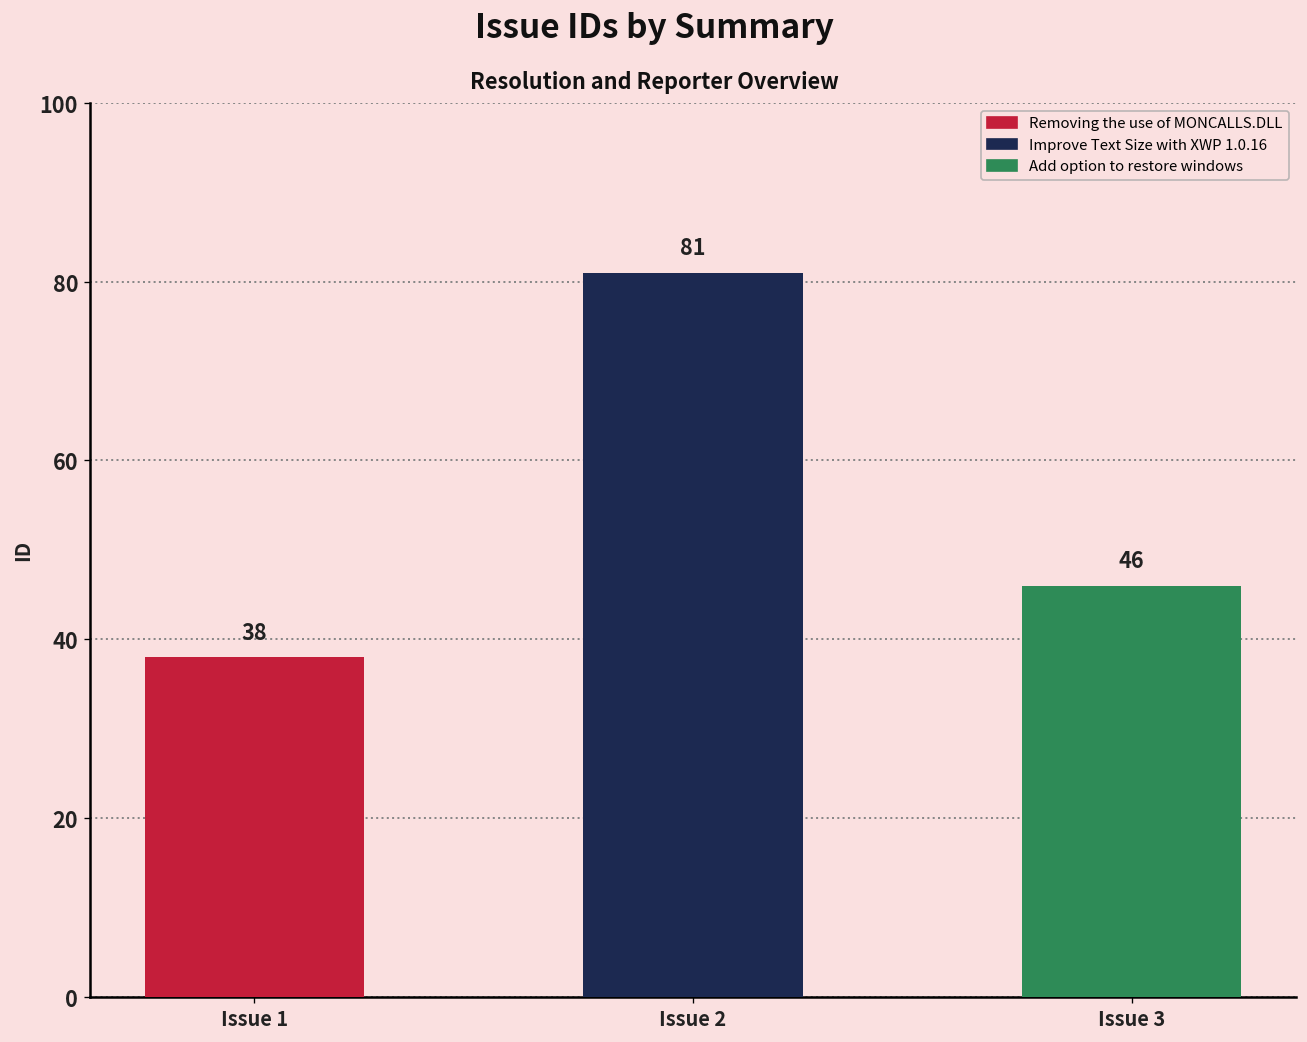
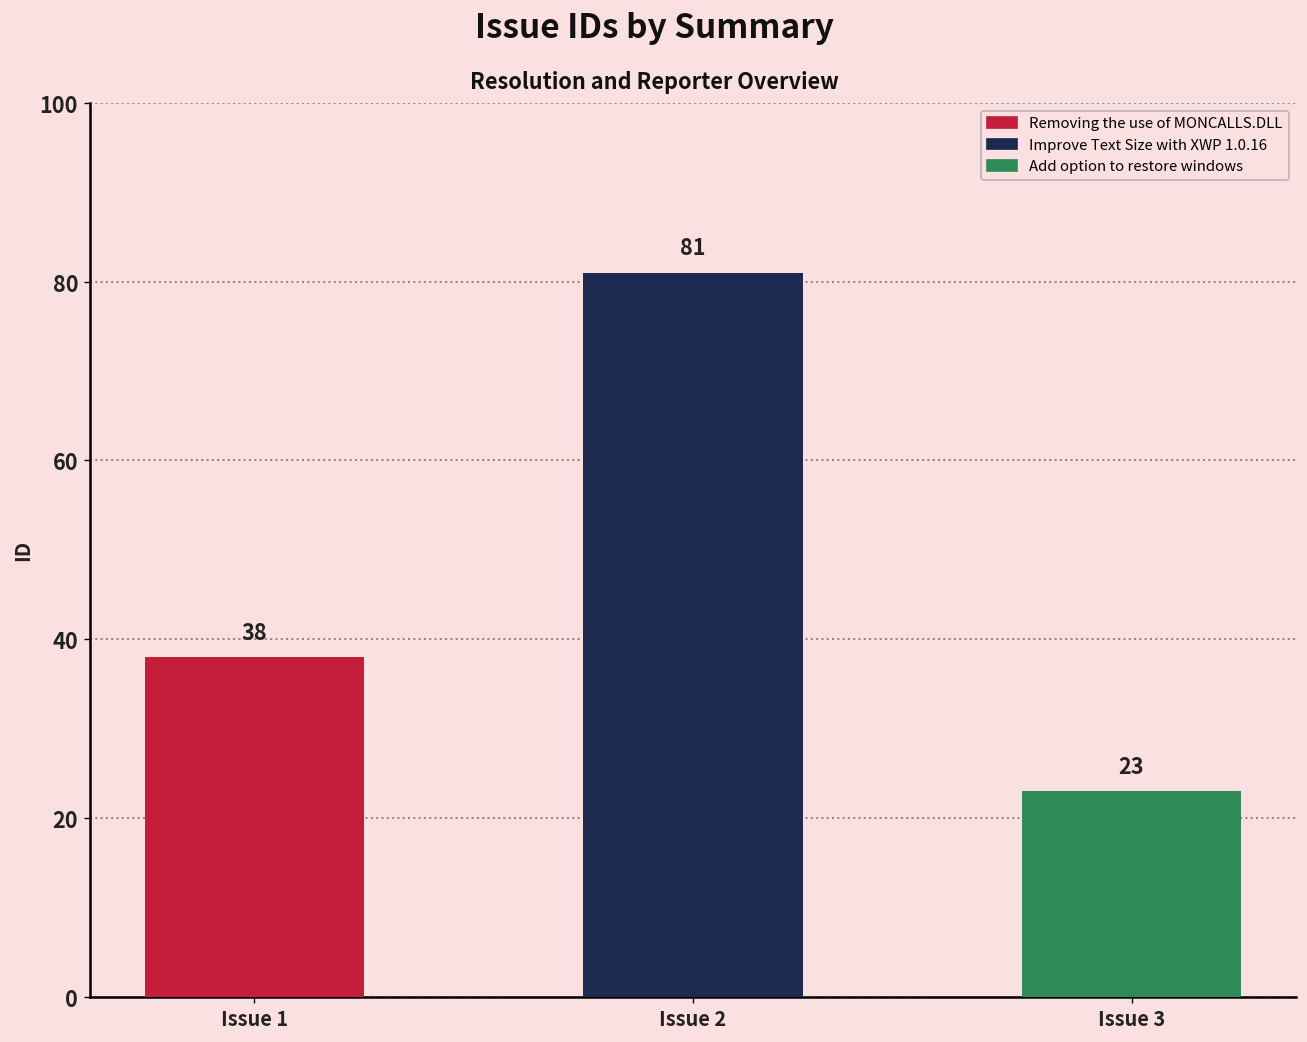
  {
    "Issue 1": 38,
    "Issue 2": 81,
-   "Issue 3": 46
+   "Issue 3": 23
  }
